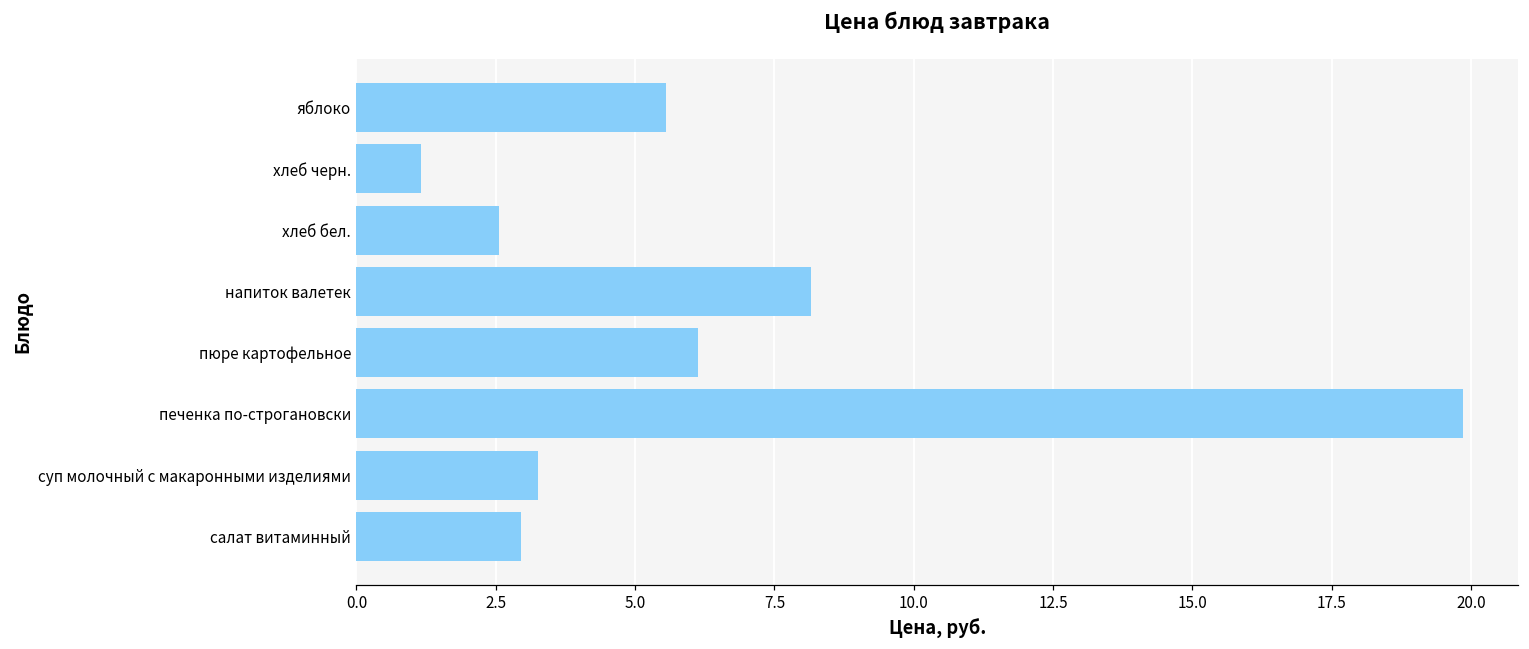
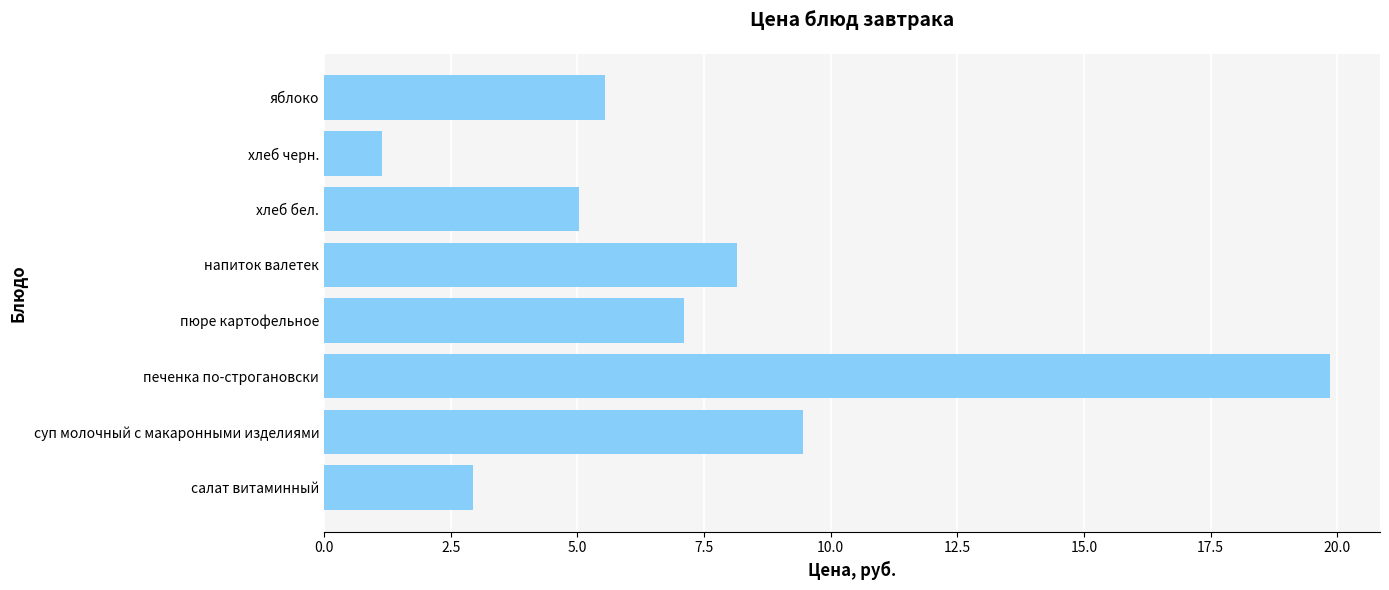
  {
    "яблоко": 5.6,
    "хлеб черн.": 1.2,
-   "хлеб бел.": 2.6,
+   "хлеб бел.": 5.0,
    "напиток валетек": 8.2,
-   "пюре картофельное": 6.1,
+   "пюре картофельное": 7.1,
    "печенка по-строгановски": 19.9,
-   "суп молочный с макаронными изделиями": 3.3,
+   "суп молочный с макаронными изделиями": 9.5,
    "салат витаминный": 3.0
  }
